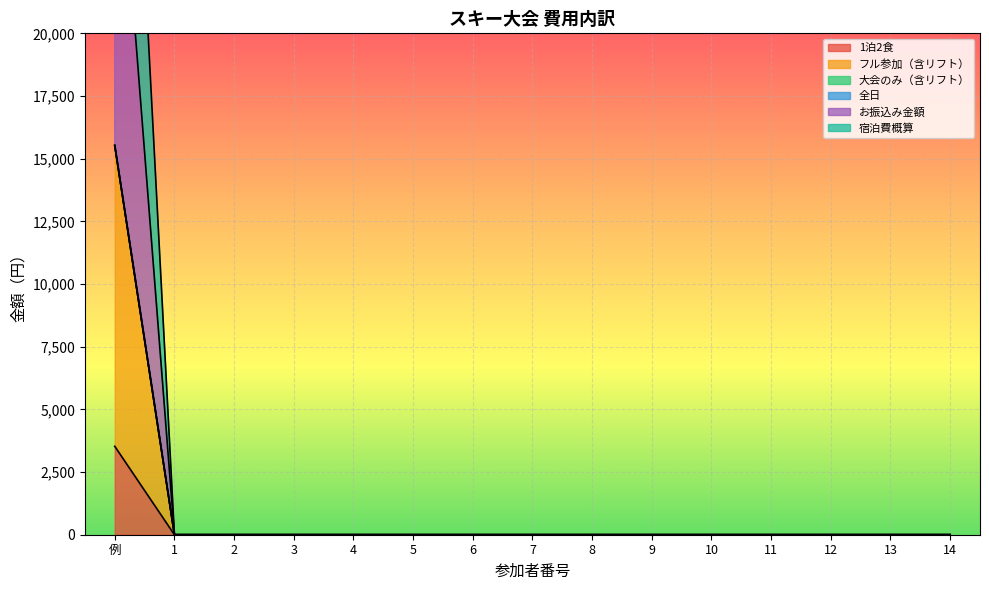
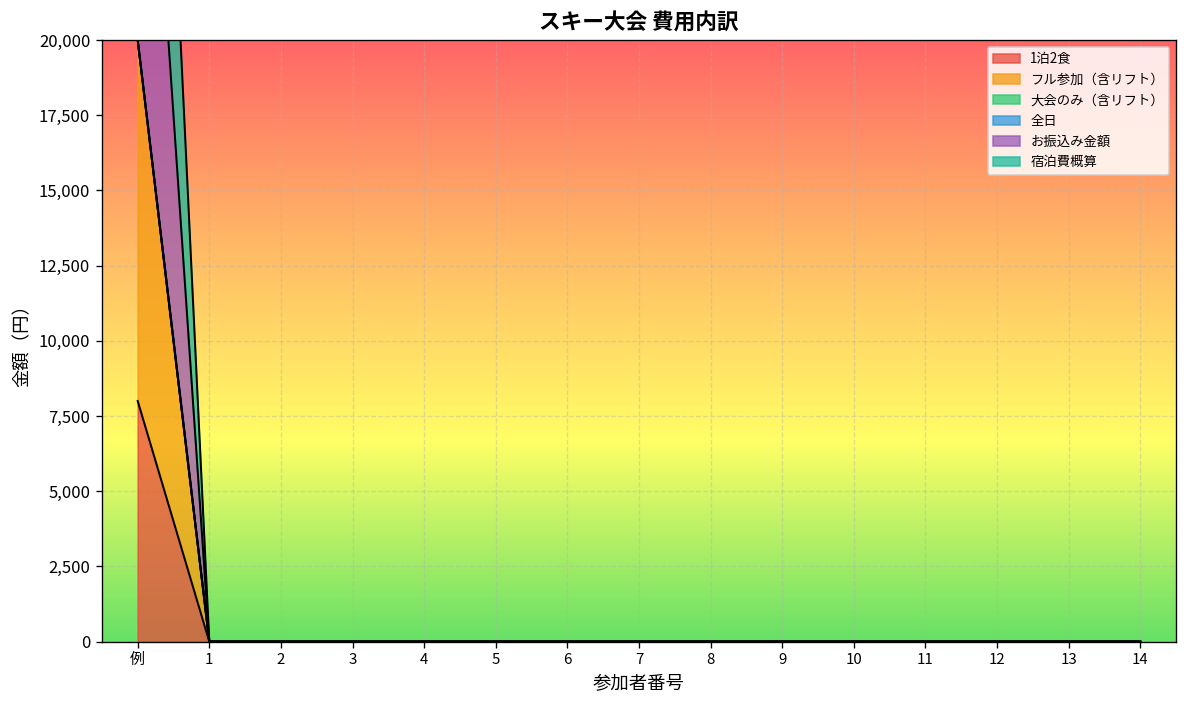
  {
    "1泊2食": {
-     "例": "3,500"
+     "例": "8,000"
    }
  }
